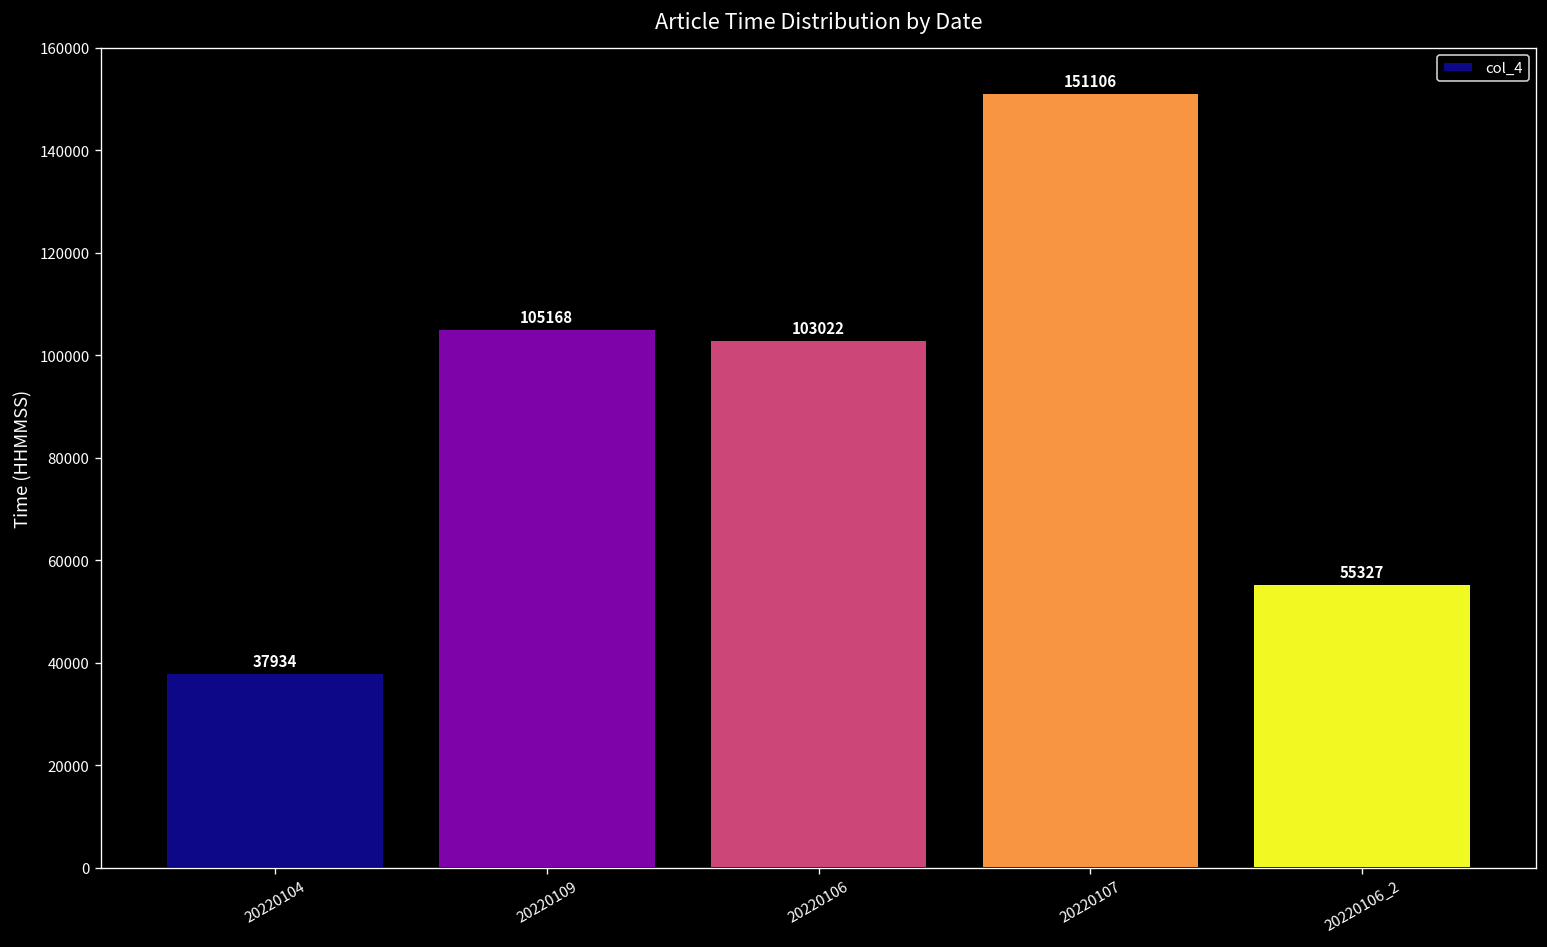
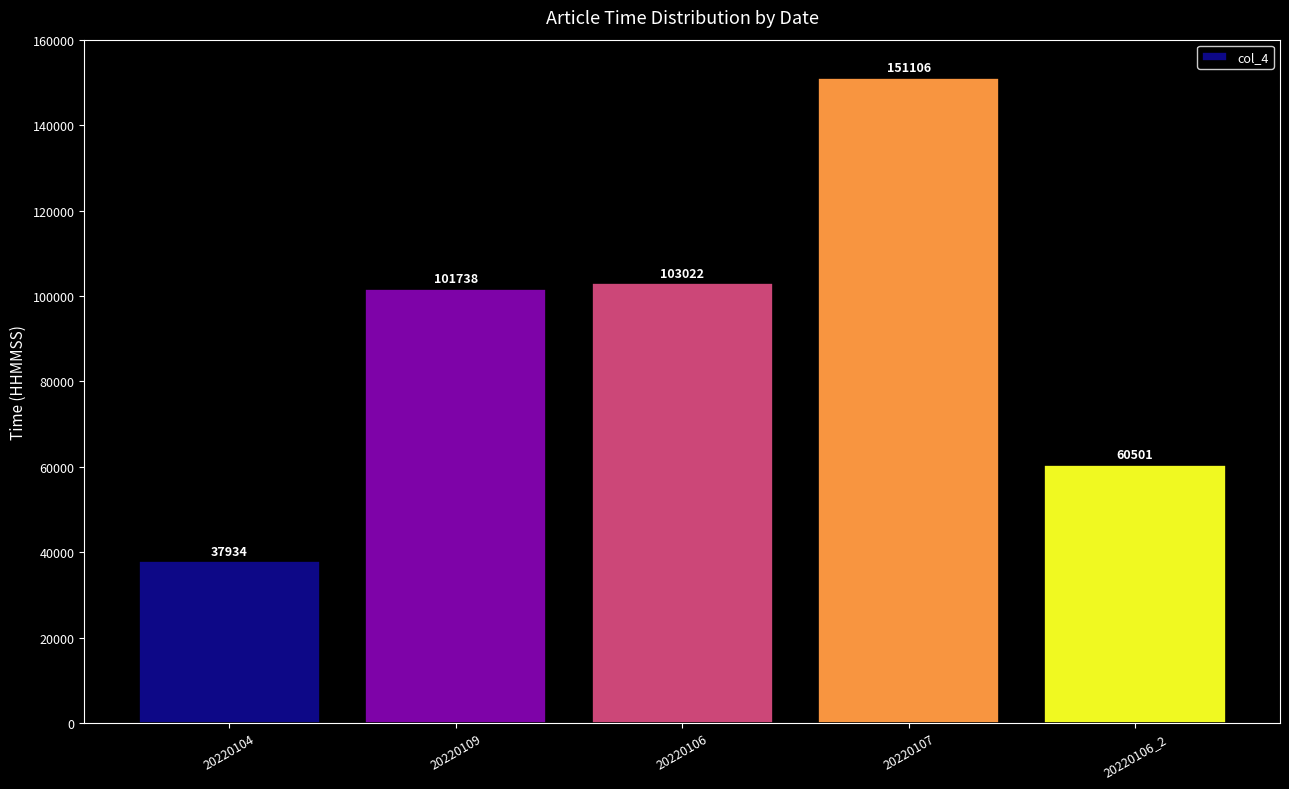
  {
    "20220104": 37934,
-   "20220109": 105168,
+   "20220109": 101738,
    "20220106": 103022,
    "20220107": 151106,
-   "20220106_2": 55327
+   "20220106_2": 60501
  }
